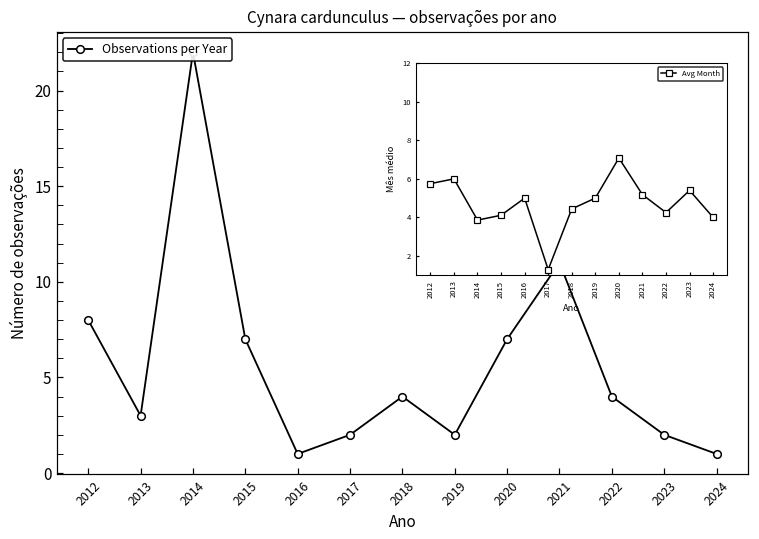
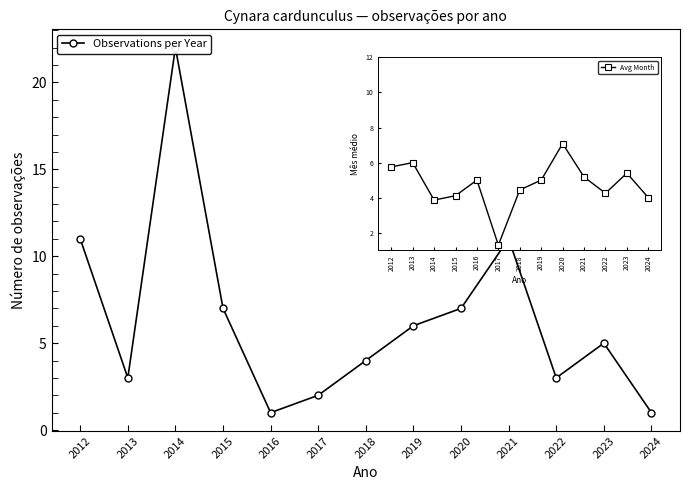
  {
-   "2012": 8,
+   "2012": 11,
    "2013": 3,
    "2015": 7,
    "2016": 1,
    "2017": 2,
    "2018": 4,
-   "2019": 2,
+   "2019": 6,
    "2020": 7,
    "2021": 11,
-   "2022": 4,
-   "2023": 2,
+   "2022": 3,
+   "2023": 5,
    "2024": 1
  }
